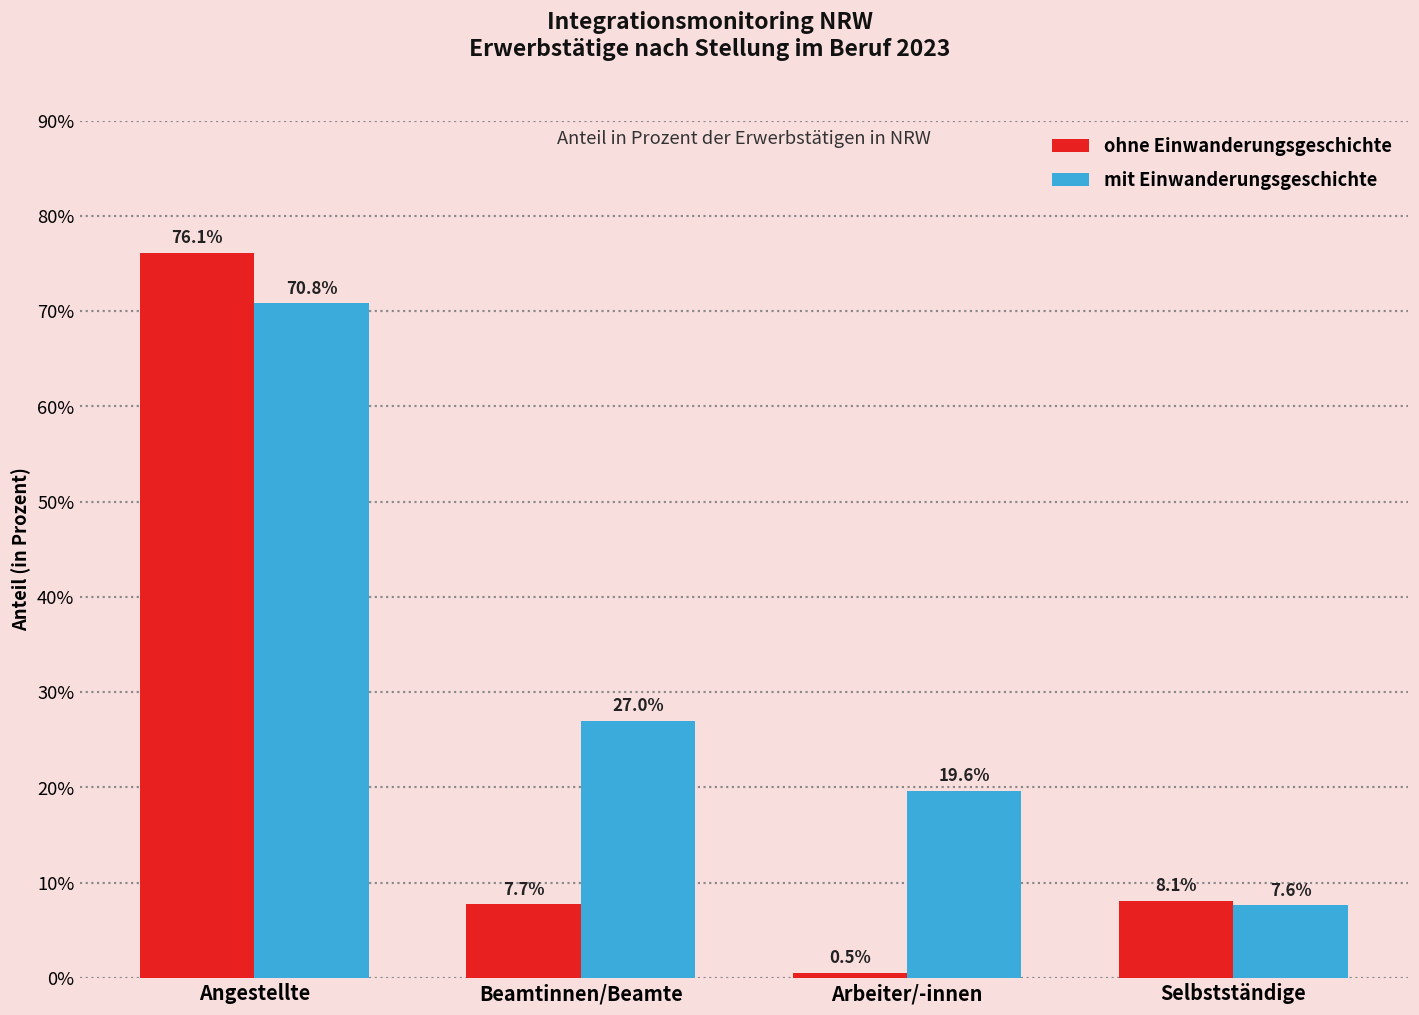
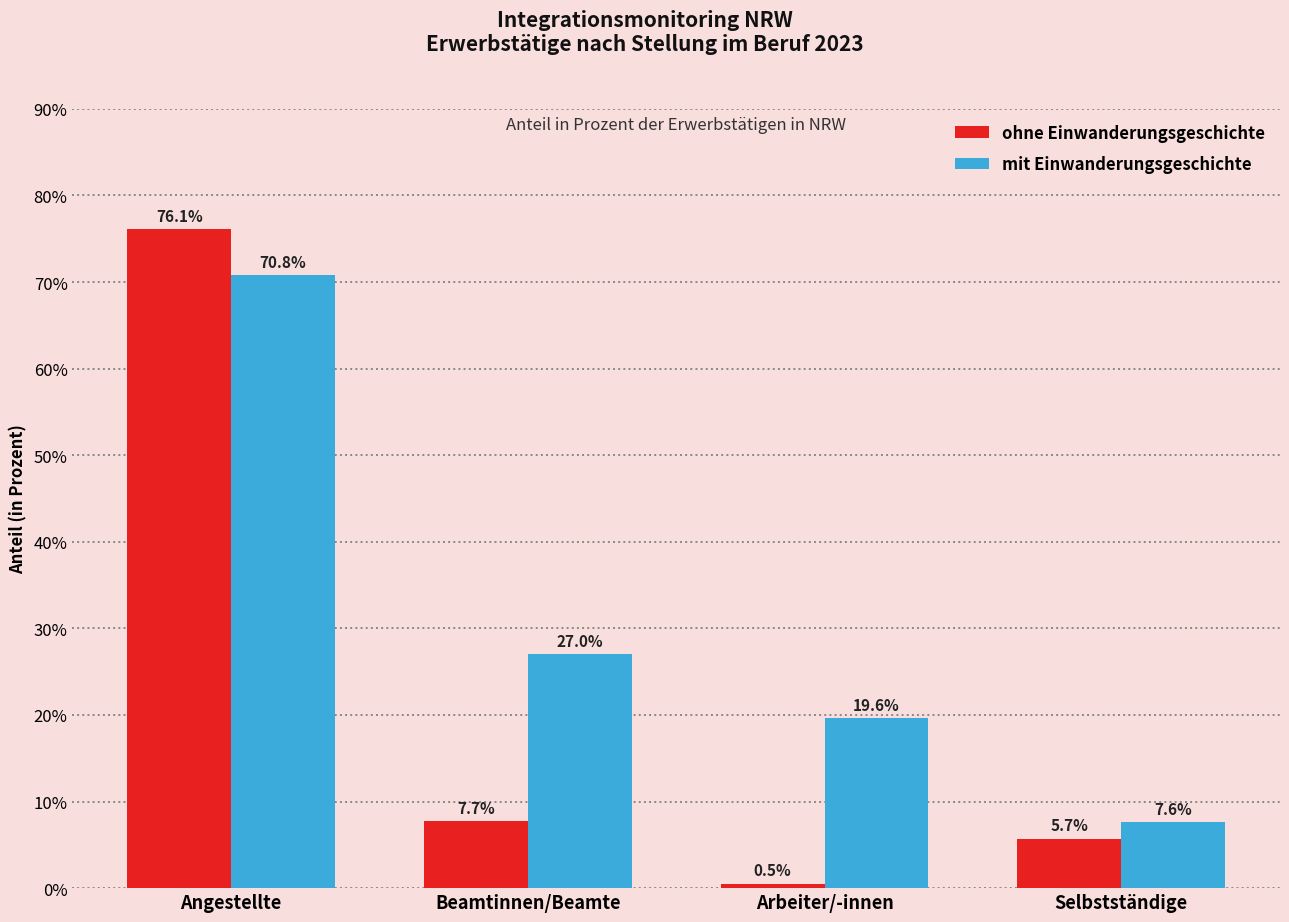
  {
    "ohne Einwanderungsgeschichte": {
      "Angestellte": "76.1%",
      "Beamtinnen/Beamte": "7.7%",
      "Arbeiter/-innen": "0.5%",
-     "Selbstständige": "8.1%"
+     "Selbstständige": "5.7%"
    },
    "mit Einwanderungsgeschichte": {
      "Angestellte": "70.8%",
      "Beamtinnen/Beamte": "27.0%",
      "Arbeiter/-innen": "19.6%",
      "Selbstständige": "7.6%"
    }
  }
